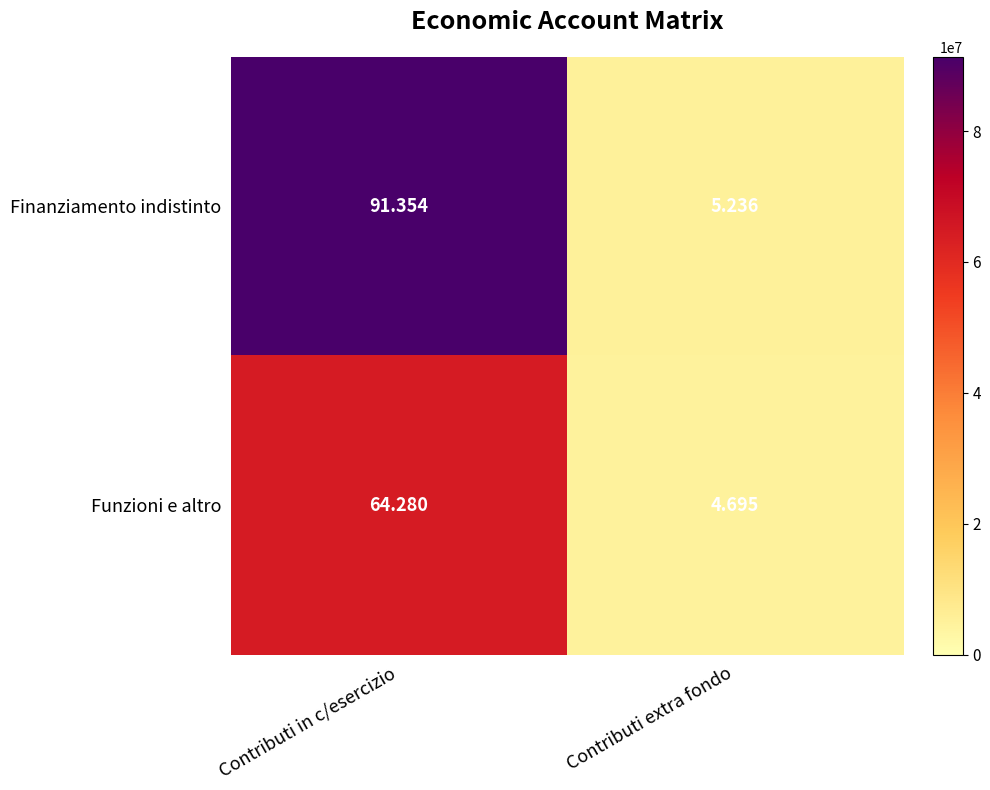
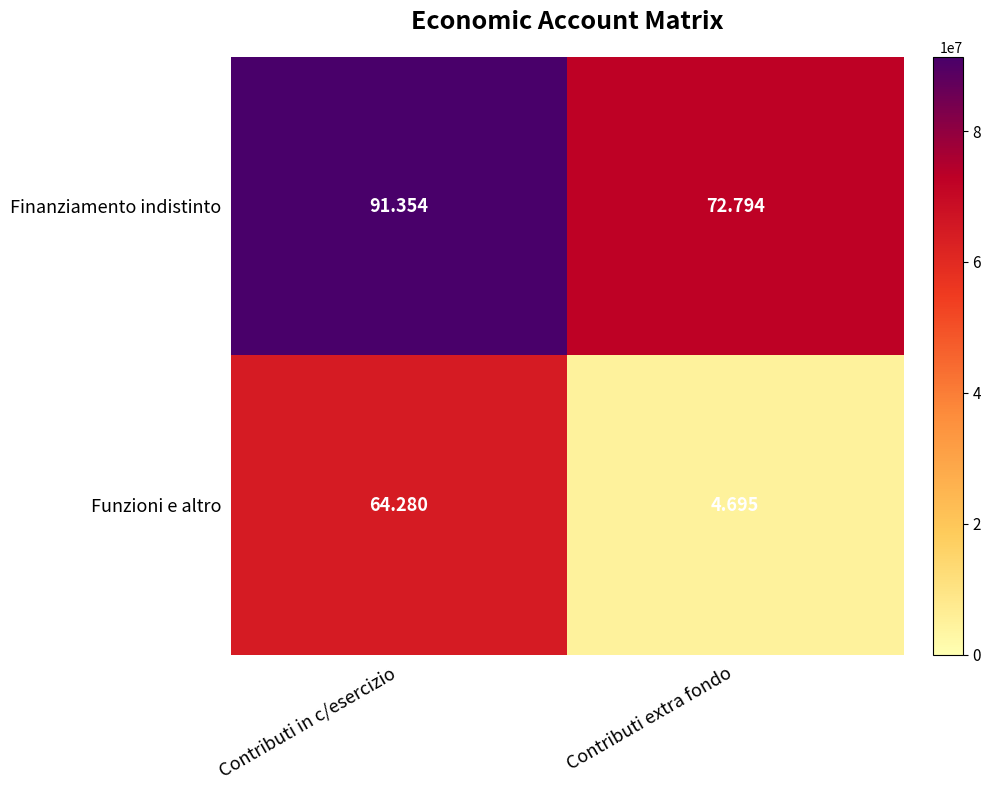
  {
    "Finanziamento indistinto": {
      "Contributi in c/esercizio": 91.354,
-     "Contributi extra fondo": 5.236
+     "Contributi extra fondo": 72.794
    },
    "Funzioni e altro": {
      "Contributi in c/esercizio": 64.280,
      "Contributi extra fondo": 4.695
    }
  }
